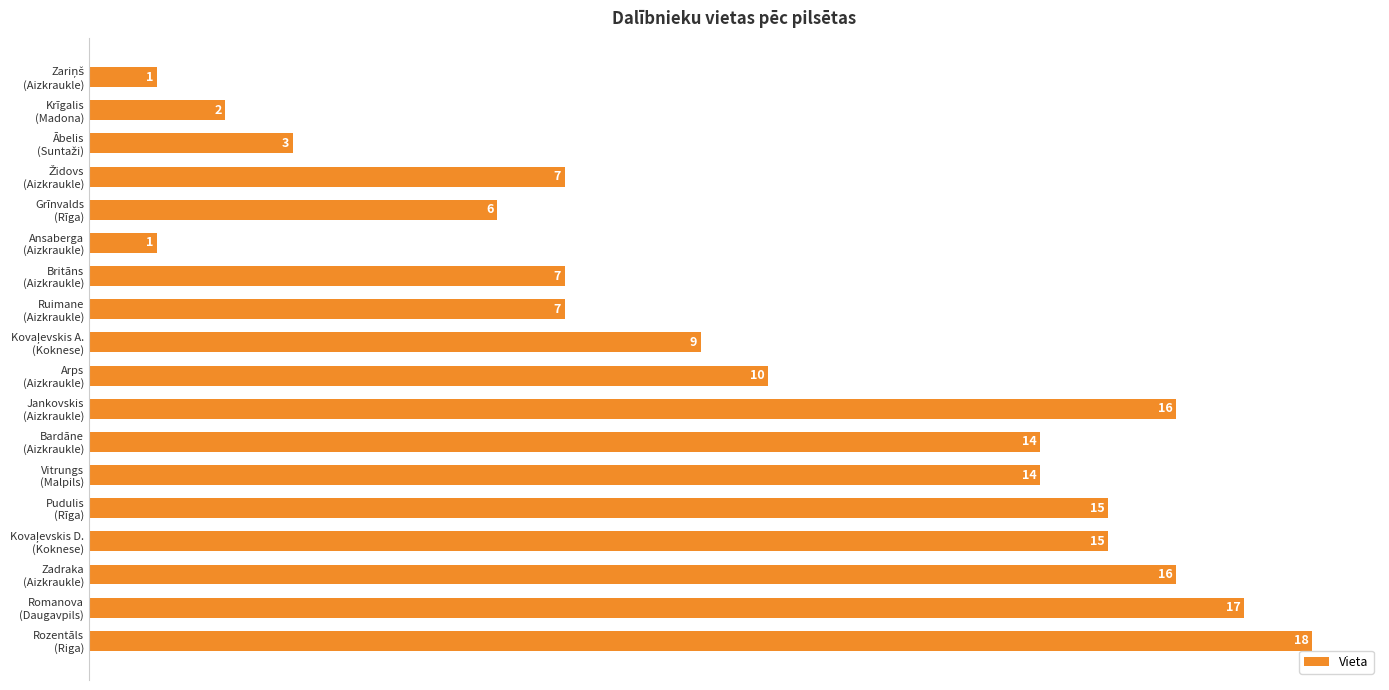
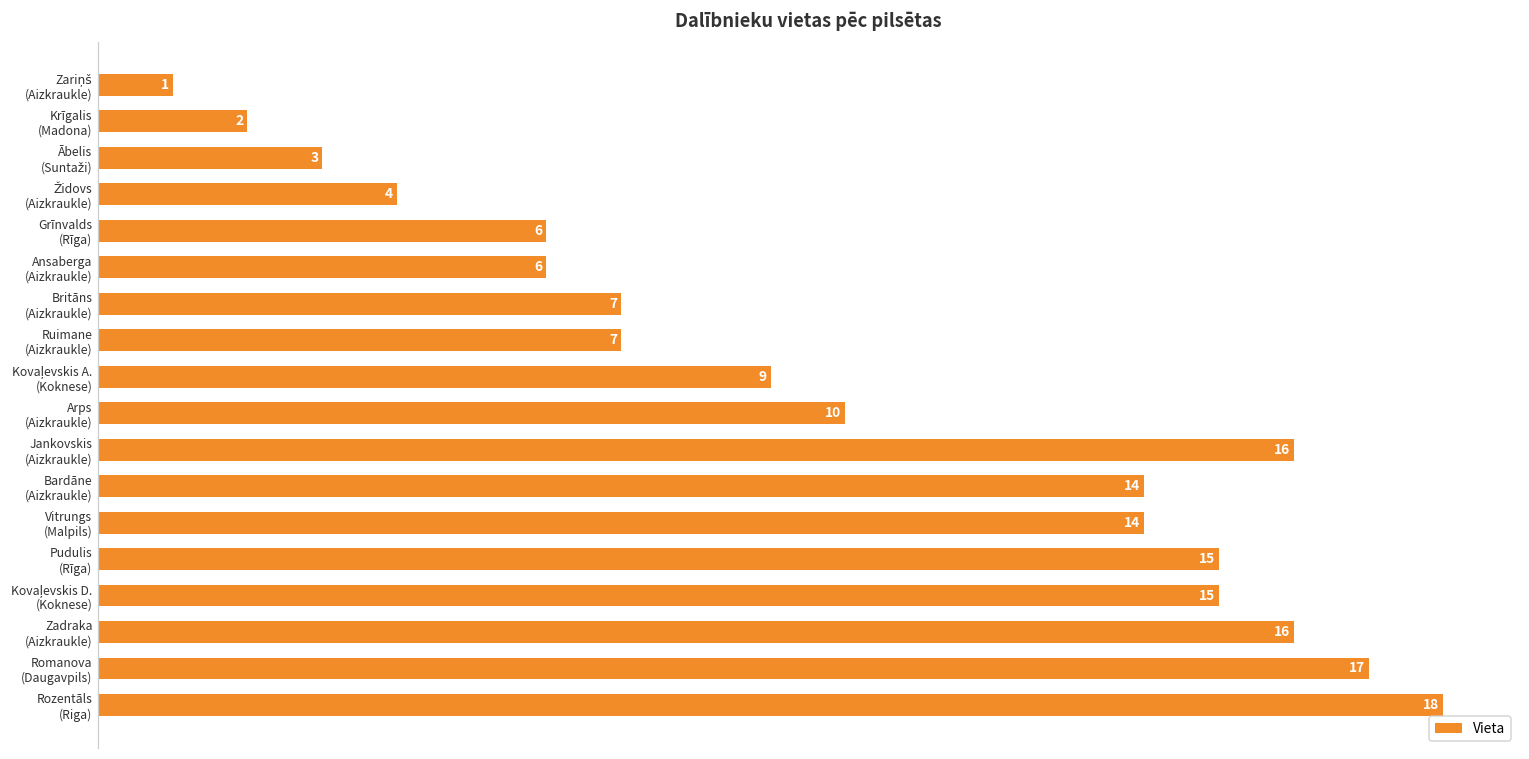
  {
    "Zariņš (Aizkraukle)": 1,
    "Krīgalis (Madona)": 2,
    "Ābelis (Suntaži)": 3,
-   "Židovs (Aizkraukle)": 7,
+   "Židovs (Aizkraukle)": 4,
    "Grīnvalds (Rīga)": 6,
-   "Ansaberga (Aizkraukle)": 1,
+   "Ansaberga (Aizkraukle)": 6,
    "Britāns (Aizkraukle)": 7,
    "Ruimane (Aizkraukle)": 7,
    "Kovaļevskis A. (Koknese)": 9,
    "Arps (Aizkraukle)": 10,
    "Jankovskis (Aizkraukle)": 16,
    "Bardāne (Aizkraukle)": 14,
    "Vitrungs (Malpils)": 14,
    "Pudulis (Rīga)": 15,
    "Kovaļevskis D. (Koknese)": 15,
    "Zadraka (Aizkraukle)": 16,
    "Romanova (Daugavpils)": 17,
    "Rozentāls (Riga)": 18
  }
